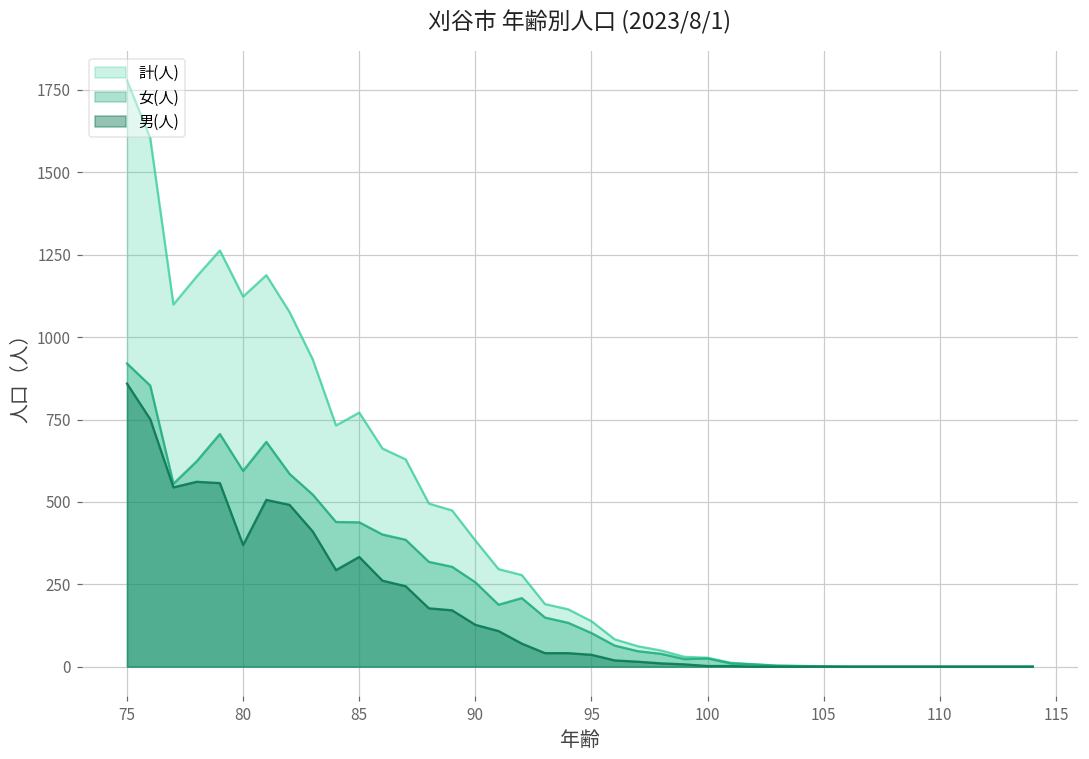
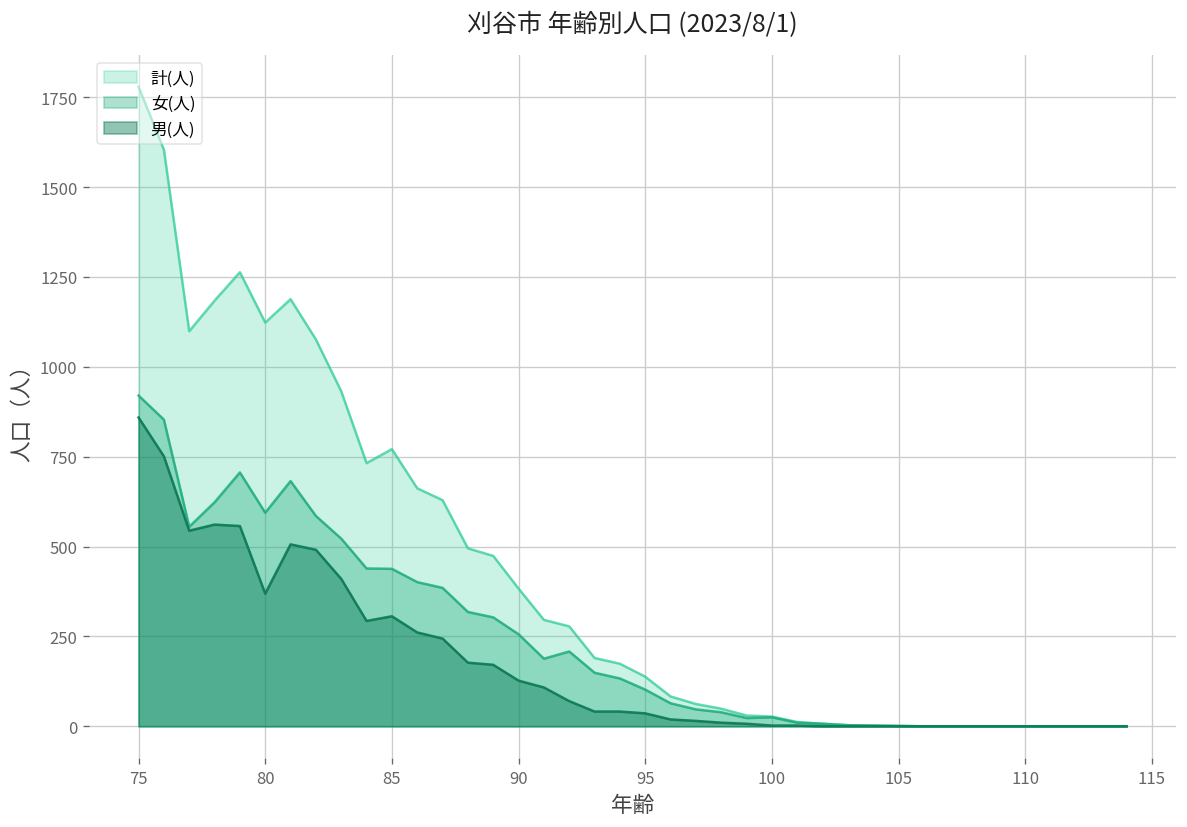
  {
    "男(人)": {
      "75": 860,
      "80": 370,
-     "85": 330,
+     "85": 310,
      "90": 130,
      "95": 40,
      "100": 0
    }
  }
